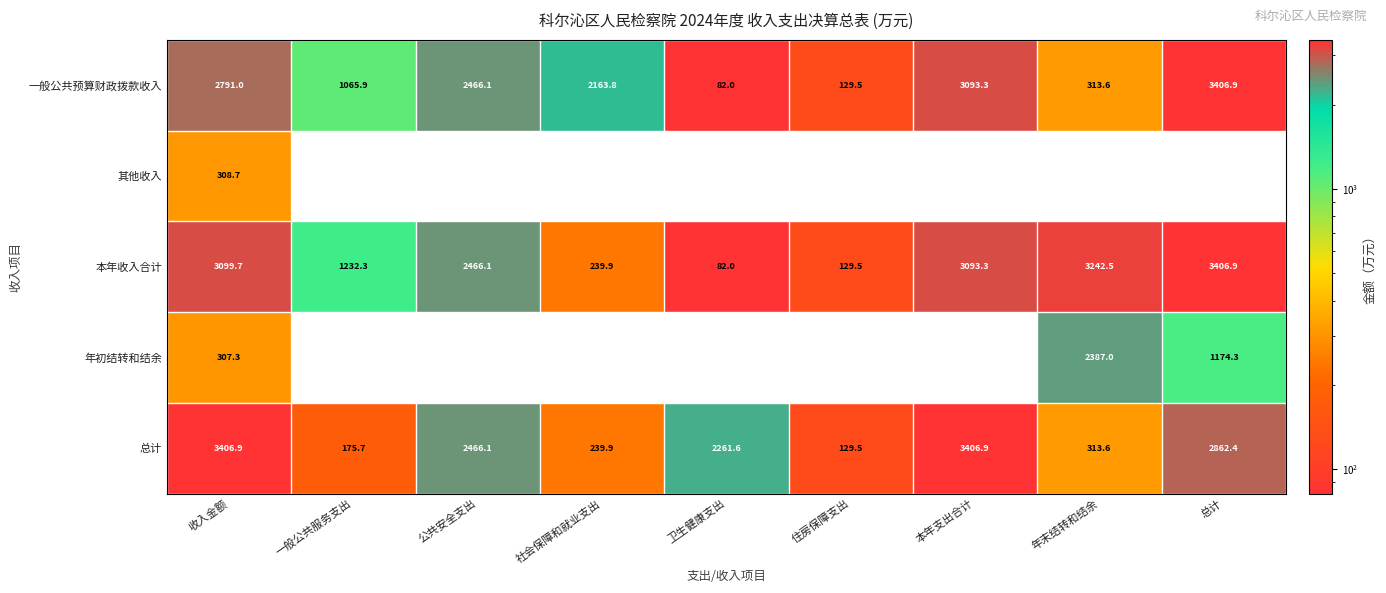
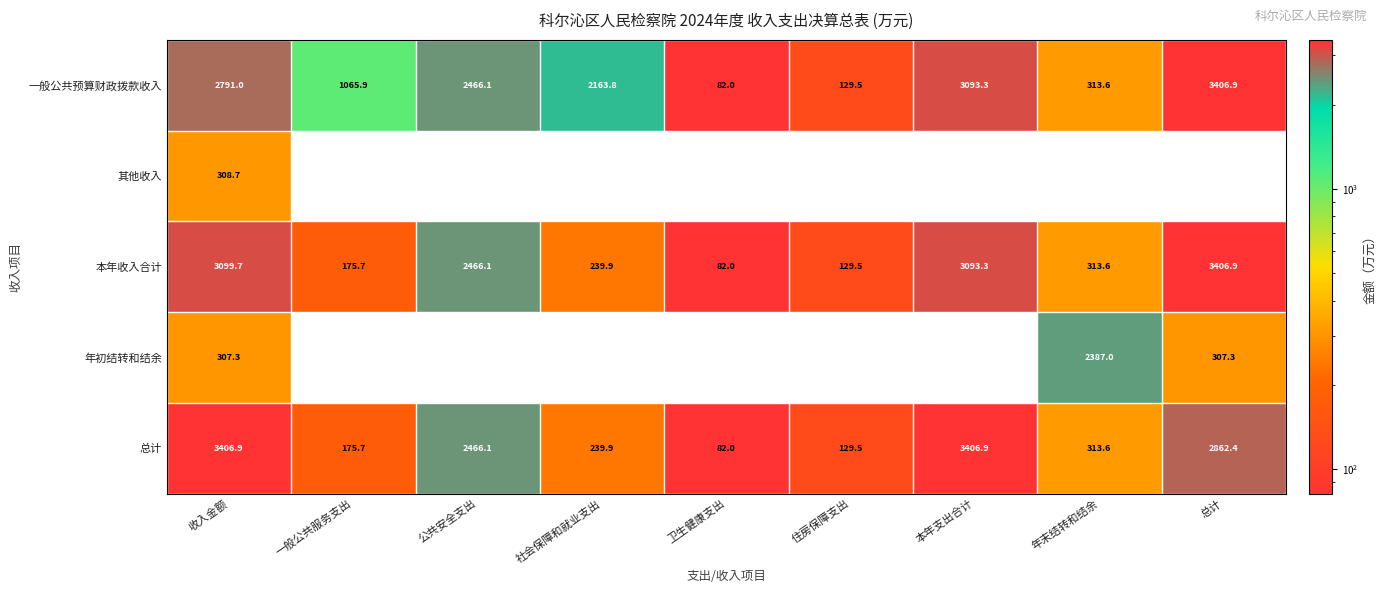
  {
    "一般公共预算财政拨款收入": {
      "收入金额": 2791.0,
      "一般公共服务支出": 1065.9,
      "公共安全支出": 2466.1,
      "社会保障和就业支出": 2163.8,
      "卫生健康支出": 82.0,
      "住房保障支出": 129.5,
      "本年支出合计": 3093.3,
      "年末结转和结余": 313.6,
      "总计": 3406.9
    },
    "其他收入": {
      "收入金额": 308.7
    },
    "本年收入合计": {
      "收入金额": 3099.7,
-     "一般公共服务支出": 1232.3,
+     "一般公共服务支出": 175.7,
      "公共安全支出": 2466.1,
      "社会保障和就业支出": 239.9,
      "卫生健康支出": 82.0,
      "住房保障支出": 129.5,
      "本年支出合计": 3093.3,
-     "年末结转和结余": 3242.5,
+     "年末结转和结余": 313.6,
      "总计": 3406.9
    },
    "年初结转和结余": {
      "收入金额": 307.3,
      "年末结转和结余": 2387.0,
-     "总计": 1174.3
+     "总计": 307.3
    },
    "总计": {
      "收入金额": 3406.9,
      "一般公共服务支出": 175.7,
      "公共安全支出": 2466.1,
      "社会保障和就业支出": 239.9,
-     "卫生健康支出": 2261.6,
+     "卫生健康支出": 82.0,
      "住房保障支出": 129.5,
      "本年支出合计": 3406.9,
      "年末结转和结余": 313.6,
      "总计": 2862.4
    }
  }
